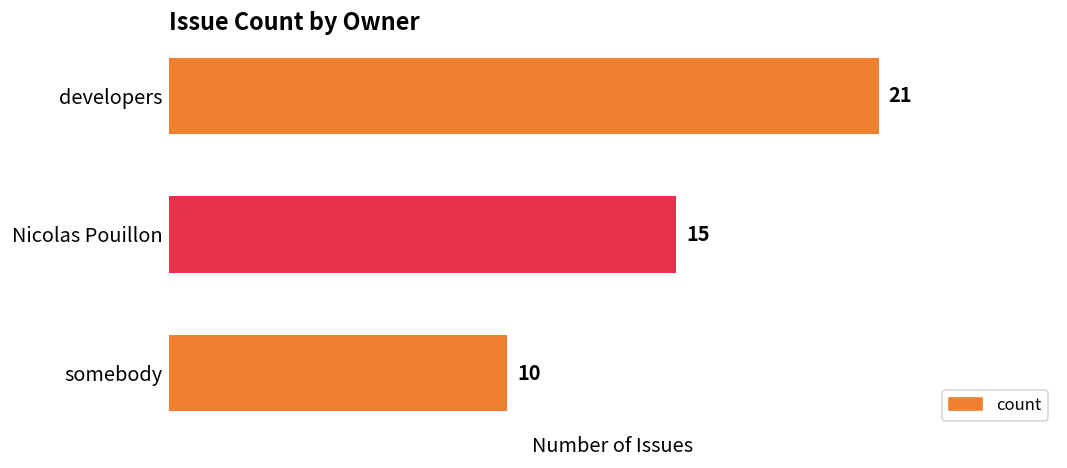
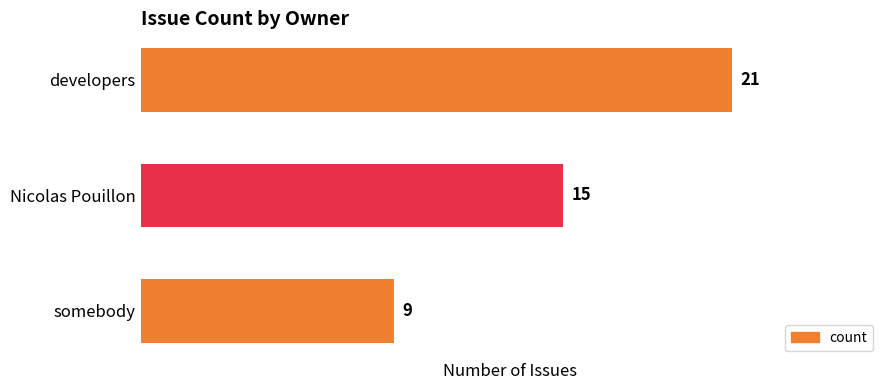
  {
    "developers": 21,
    "Nicolas Pouillon": 15,
-   "somebody": 10
+   "somebody": 9
  }
